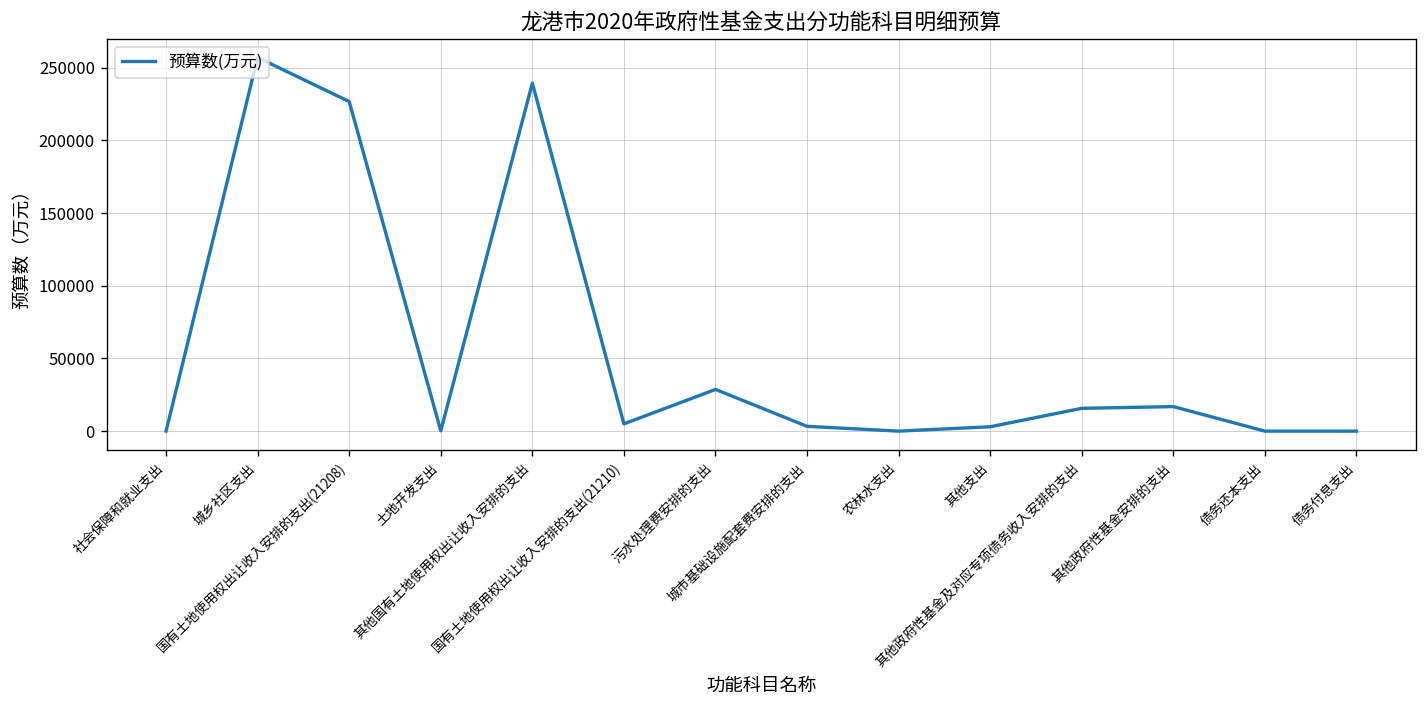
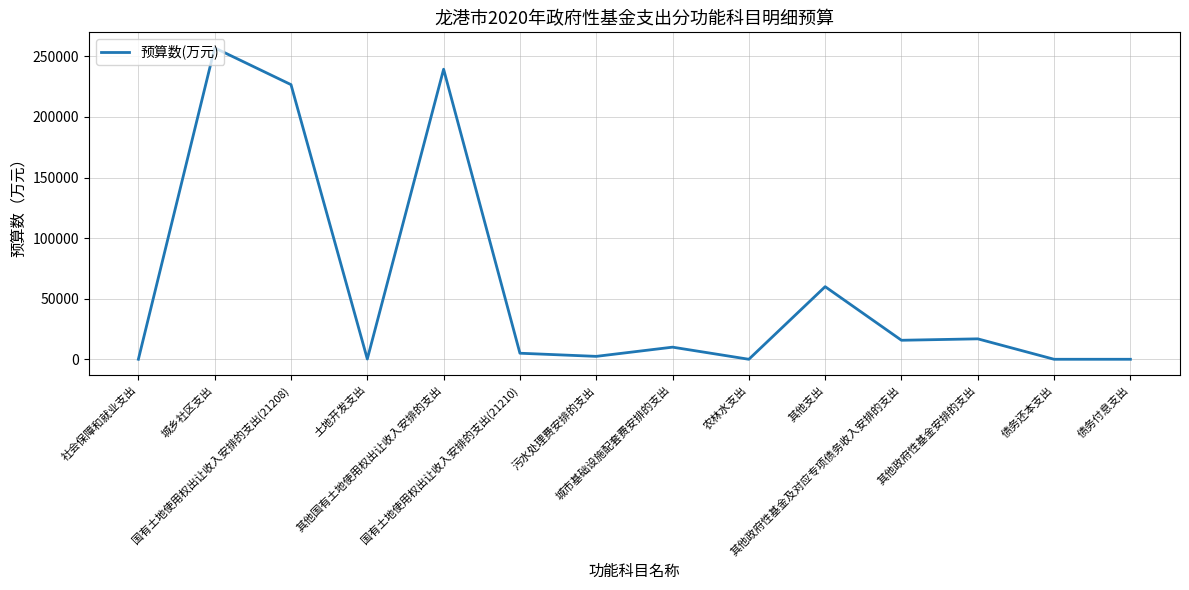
  {
    "社会保障和就业支出": 0,
    "国有土地使用权出让收入安排的支出(21208)": 227000,
    "土地开发支出": 0,
    "其他国有土地使用权出让收入安排的支出": 239000,
    "国有土地使用权出让收入安排的支出(21210)": 5000,
-   "污水处理费安排的支出": 29000,
-   "城市基础设施配套费安排的支出": 3000,
+   "污水处理费安排的支出": 2000,
+   "城市基础设施配套费安排的支出": 10000,
    "农林水支出": 0,
-   "其他支出": 3000,
+   "其他支出": 60000,
    "其他政府性基金及对应专项债务收入安排的支出": 16000,
    "其他政府性基金安排的支出": 17000,
    "债务还本支出": 0,
    "债务付息支出": 0
  }
